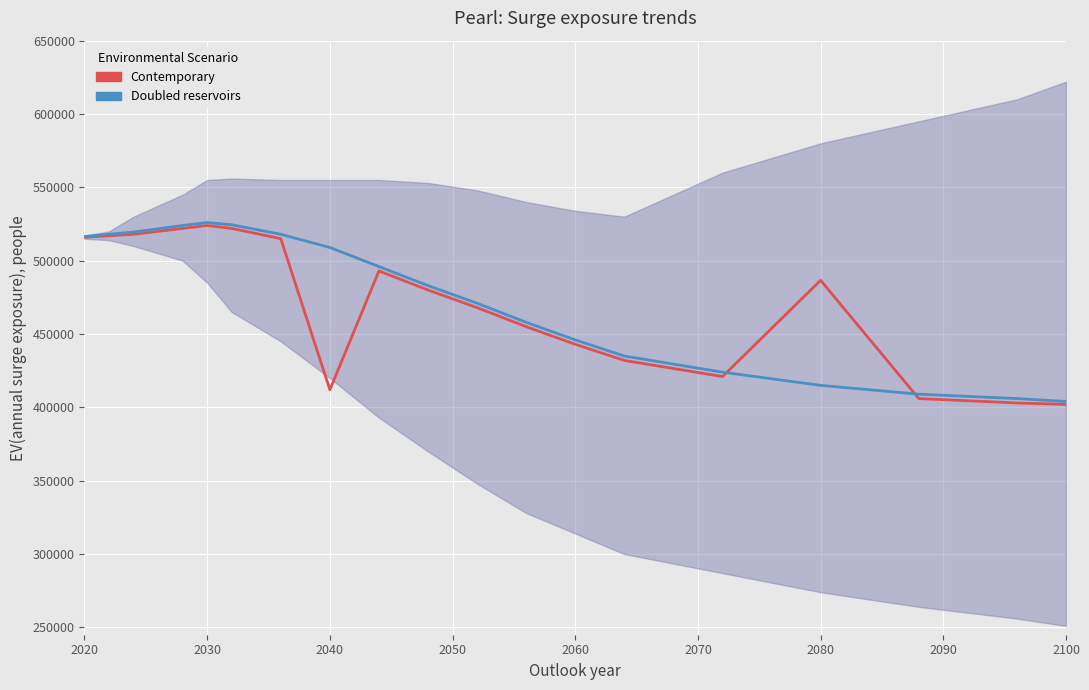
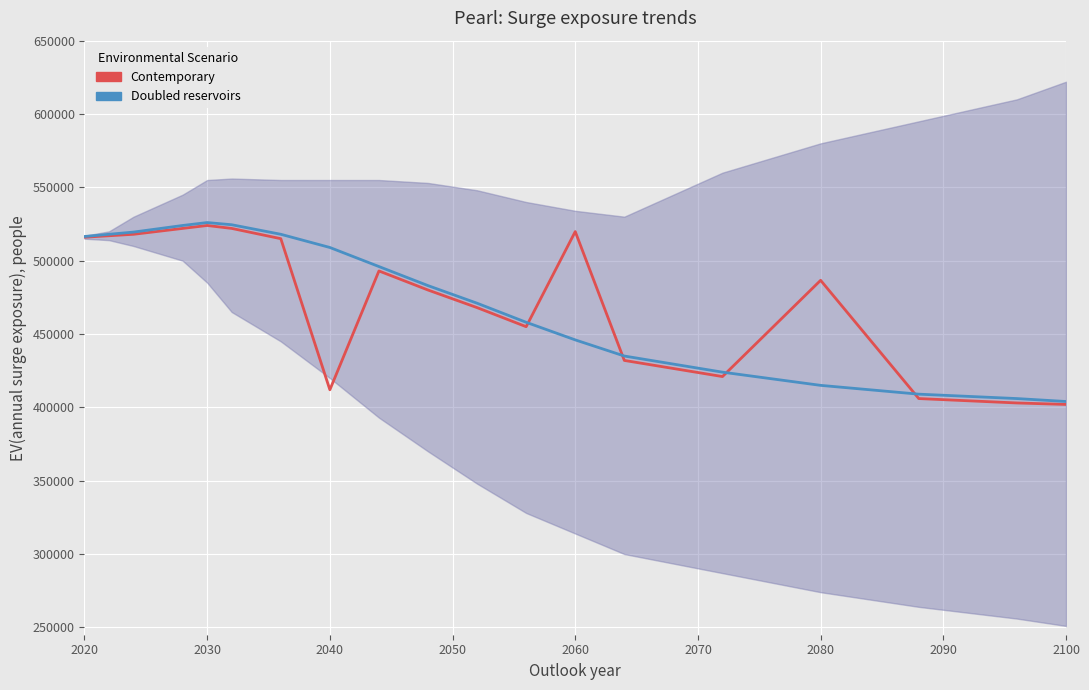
  {
    "Contemporary": {
      "2030": 524000,
      "2040": 412000,
-     "2060": 443000,
+     "2060": 520000,
      "2080": 487000,
      "2100": 402000
    }
  }
